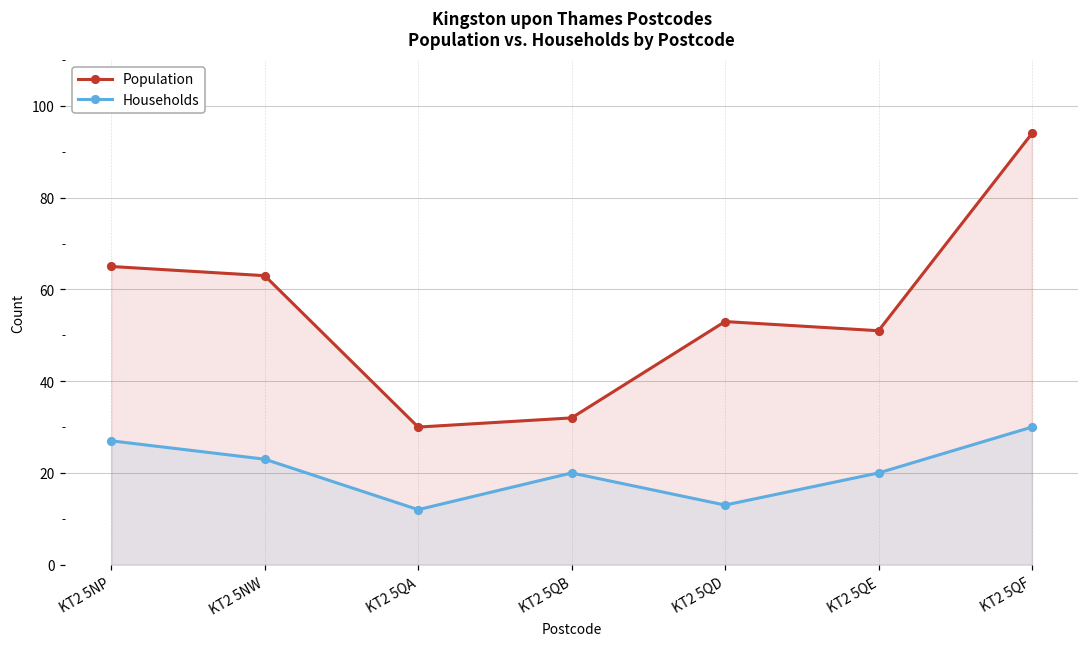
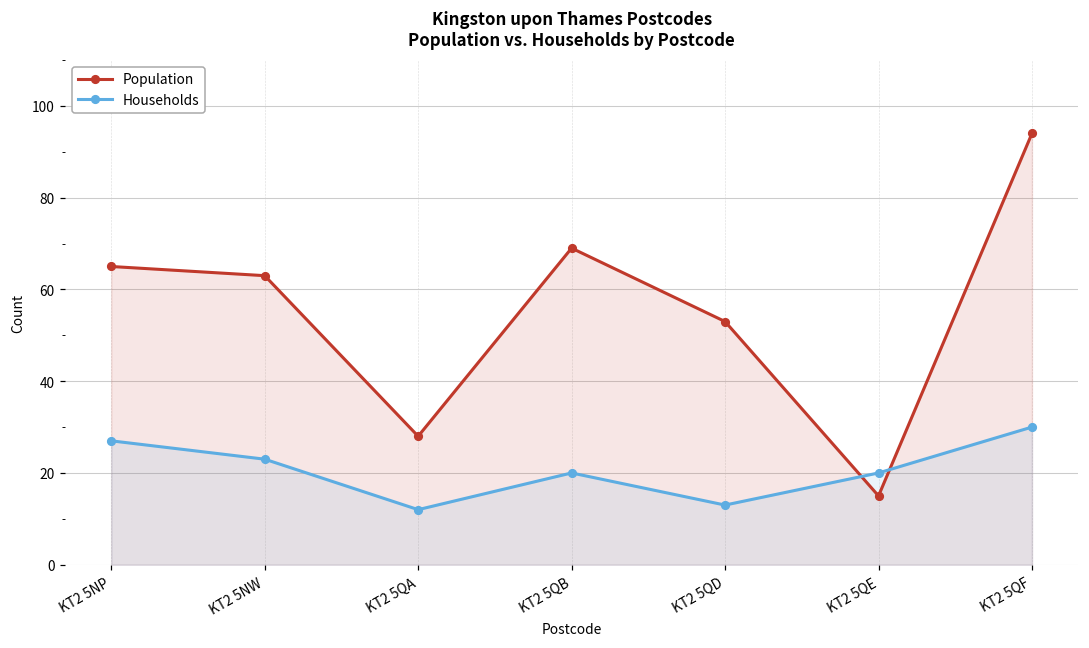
  {
    "Population": {
      "KT2 5NP": 65,
      "KT2 5NW": 63,
-     "KT2 5QA": 30,
-     "KT2 5QB": 32,
+     "KT2 5QA": 28,
+     "KT2 5QB": 69,
      "KT2 5QD": 53,
-     "KT2 5QE": 51,
+     "KT2 5QE": 15,
      "KT2 5QF": 94
    },
    "Households": {
      "KT2 5NP": 27,
      "KT2 5NW": 23,
      "KT2 5QA": 12,
      "KT2 5QB": 20,
      "KT2 5QD": 13,
      "KT2 5QE": 20,
      "KT2 5QF": 30
    }
  }
